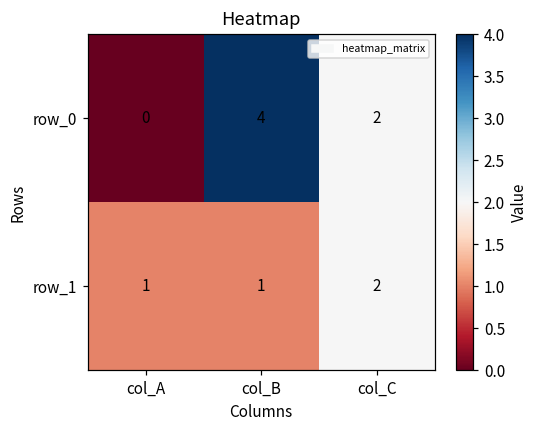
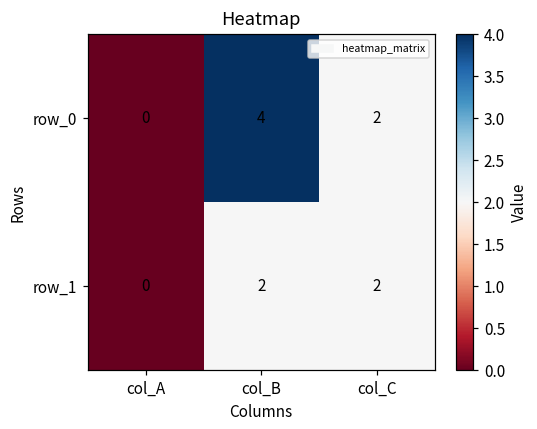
  {
    "row_0": {
      "col_A": 0,
      "col_B": 4,
      "col_C": 2
    },
    "row_1": {
-     "col_A": 1,
-     "col_B": 1,
+     "col_A": 0,
+     "col_B": 2,
      "col_C": 2
    }
  }
